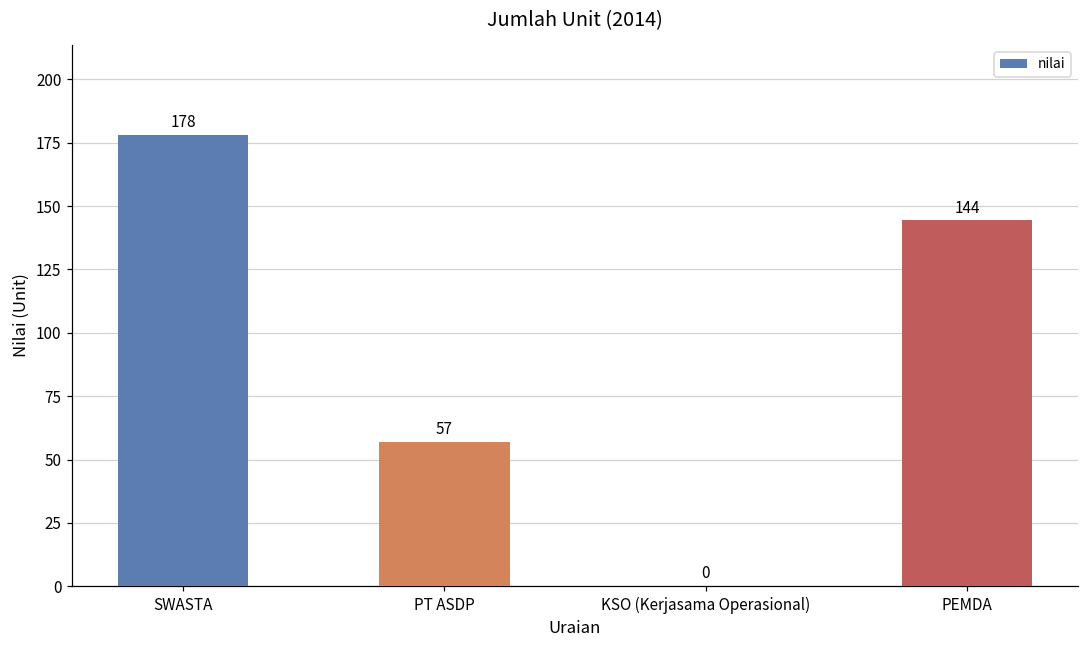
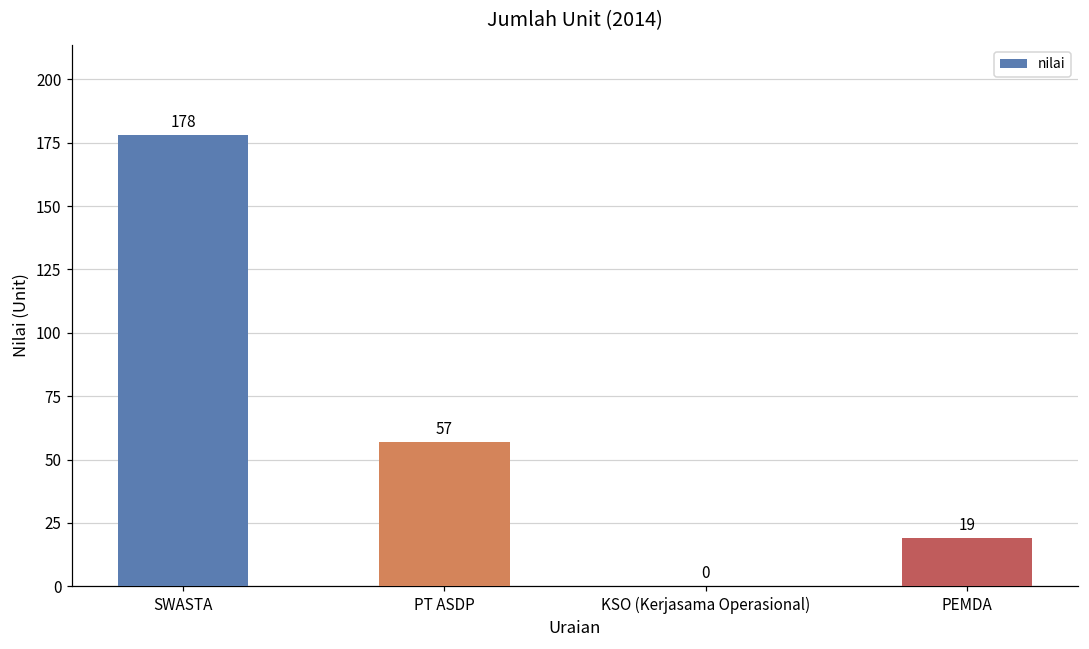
  {
    "SWASTA": 178,
    "PT ASDP": 57,
    "KSO (Kerjasama Operasional)": 0,
-   "PEMDA": 144
+   "PEMDA": 19
  }
